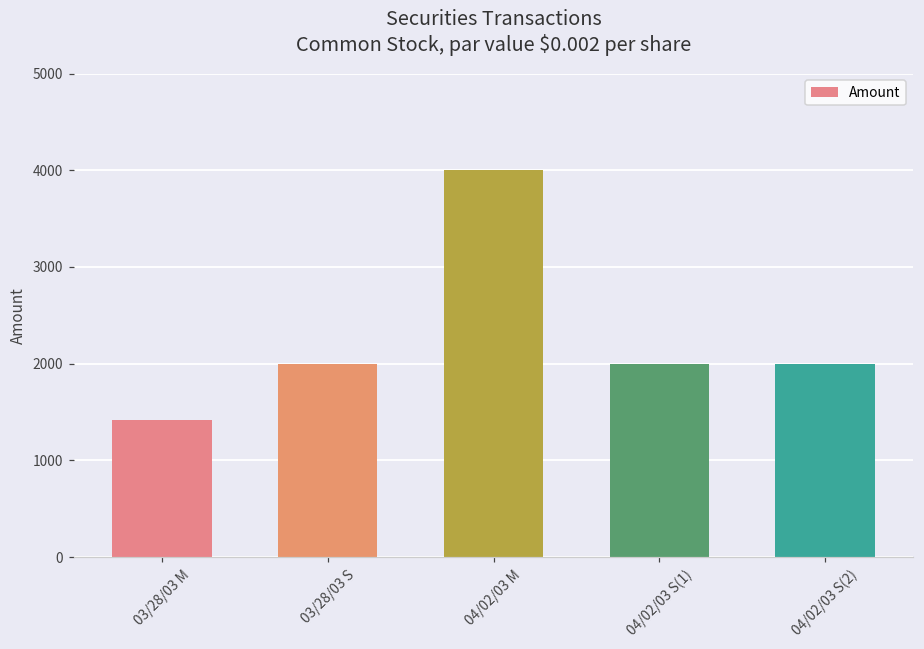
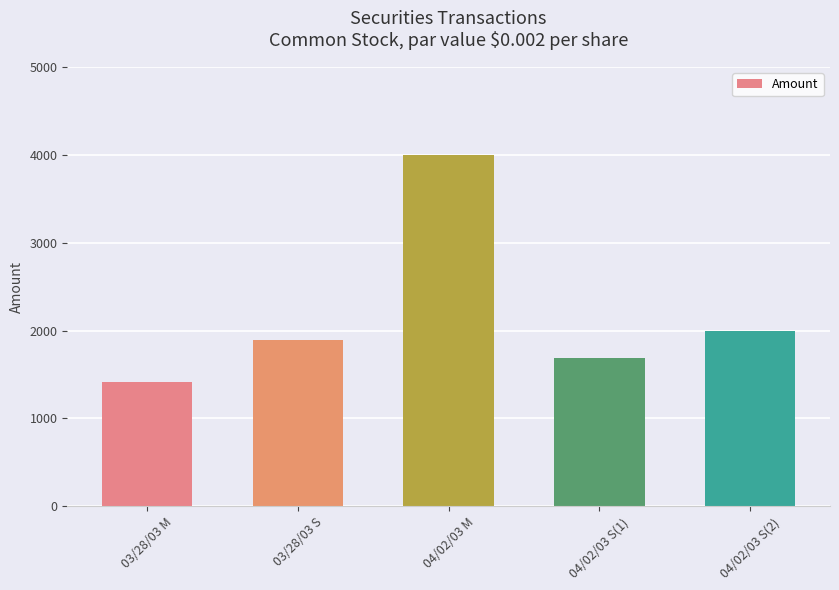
  {
    "03/28/03 M": 1400,
-   "03/28/03 S": 2000,
+   "03/28/03 S": 1900,
    "04/02/03 M": 4000,
-   "04/02/03 S(1)": 2000,
+   "04/02/03 S(1)": 1700,
    "04/02/03 S(2)": 2000
  }
